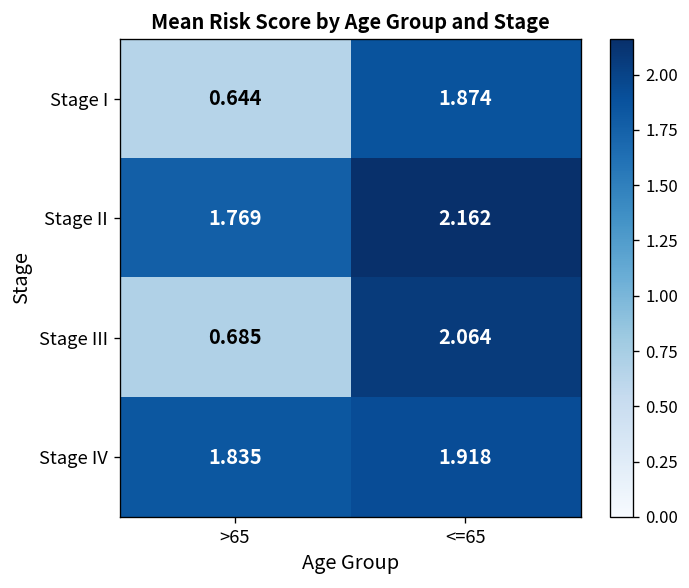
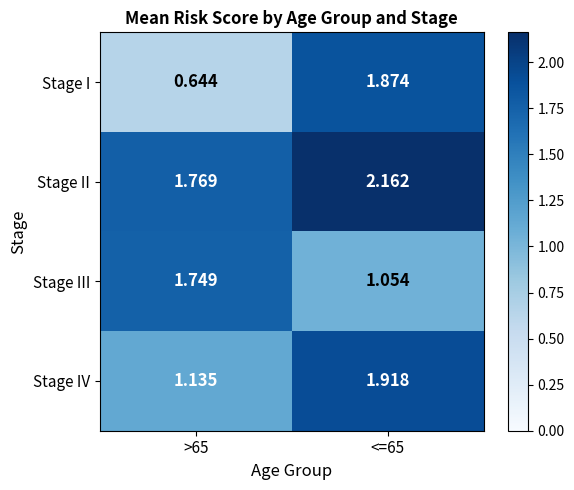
  {
    "Stage I": {
      ">65": 0.644,
      "<=65": 1.874
    },
    "Stage II": {
      ">65": 1.769,
      "<=65": 2.162
    },
    "Stage III": {
-     ">65": 0.685,
-     "<=65": 2.064
+     ">65": 1.749,
+     "<=65": 1.054
    },
    "Stage IV": {
-     ">65": 1.835,
+     ">65": 1.135,
      "<=65": 1.918
    }
  }
